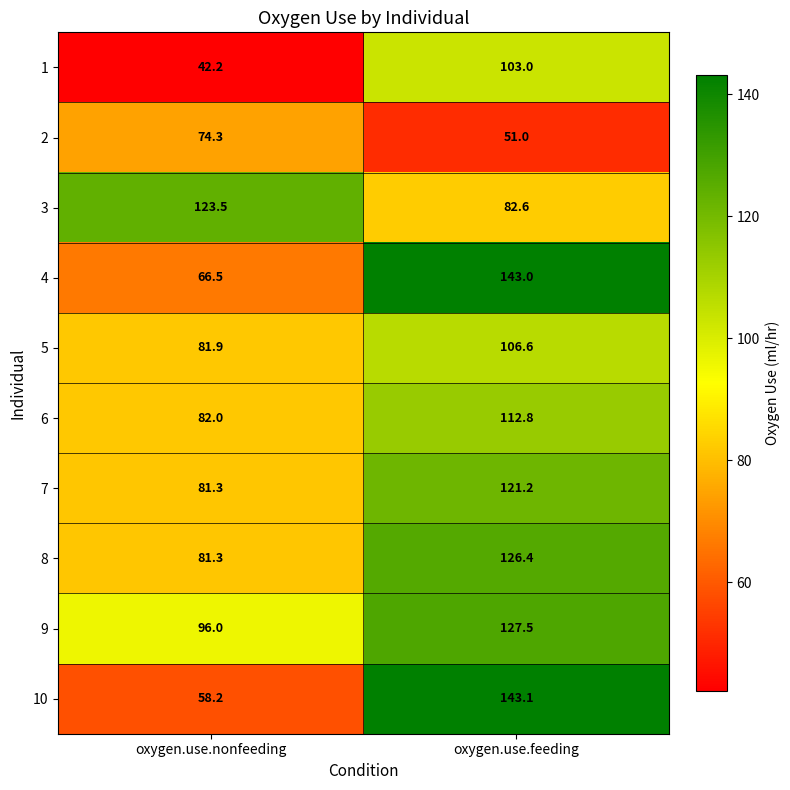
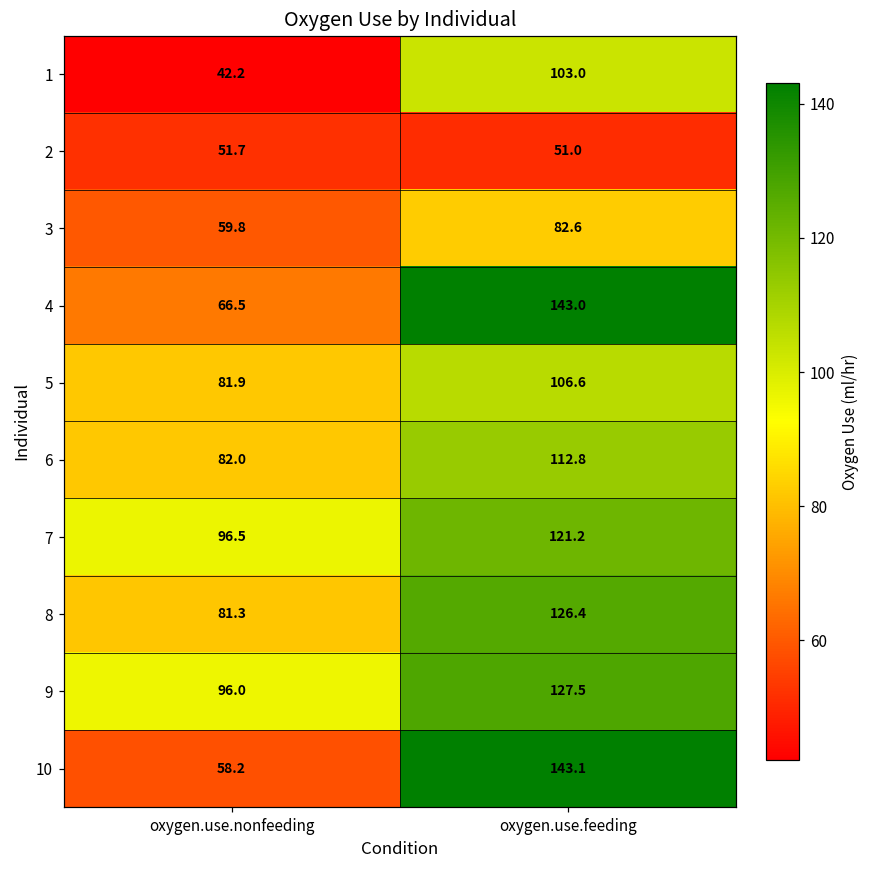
  {
    "1": {
      "oxygen.use.nonfeeding": 42.2,
      "oxygen.use.feeding": 103.0
    },
    "2": {
-     "oxygen.use.nonfeeding": 74.3,
+     "oxygen.use.nonfeeding": 51.7,
      "oxygen.use.feeding": 51.0
    },
    "3": {
-     "oxygen.use.nonfeeding": 123.5,
+     "oxygen.use.nonfeeding": 59.8,
      "oxygen.use.feeding": 82.6
    },
    "4": {
      "oxygen.use.nonfeeding": 66.5,
      "oxygen.use.feeding": 143.0
    },
    "5": {
      "oxygen.use.nonfeeding": 81.9,
      "oxygen.use.feeding": 106.6
    },
    "6": {
      "oxygen.use.nonfeeding": 82.0,
      "oxygen.use.feeding": 112.8
    },
    "7": {
-     "oxygen.use.nonfeeding": 81.3,
+     "oxygen.use.nonfeeding": 96.5,
      "oxygen.use.feeding": 121.2
    },
    "8": {
      "oxygen.use.nonfeeding": 81.3,
      "oxygen.use.feeding": 126.4
    },
    "9": {
      "oxygen.use.nonfeeding": 96.0,
      "oxygen.use.feeding": 127.5
    },
    "10": {
      "oxygen.use.nonfeeding": 58.2,
      "oxygen.use.feeding": 143.1
    }
  }
